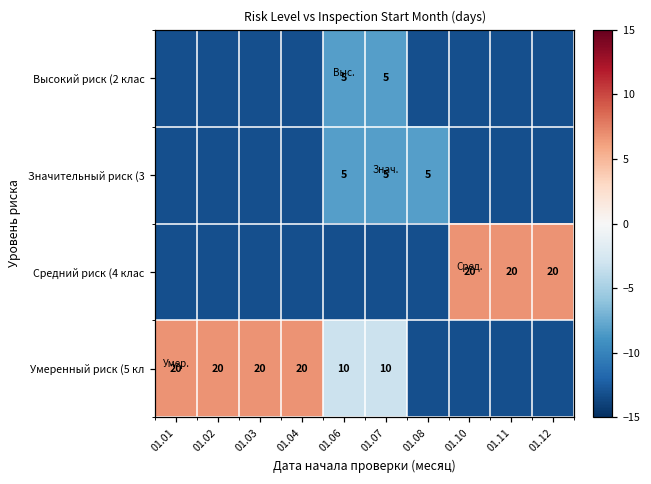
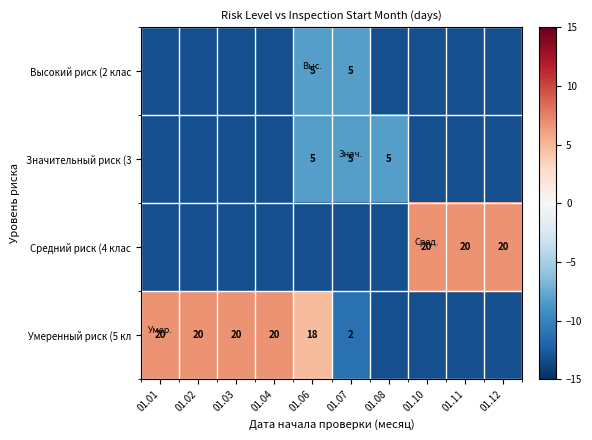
  {
    "Высокий риск (2 клас": {
      "01.07": 5
    },
    "Значительный риск (3": {
      "01.06": 5,
      "01.08": 5
    },
    "Средний риск (4 клас": {
      "01.11": 20,
      "01.12": 20
    },
    "Умеренный риск (5 кл": {
      "01.02": 20,
      "01.03": 20,
      "01.04": 20,
-     "01.06": 10,
-     "01.07": 10
+     "01.06": 18,
+     "01.07": 2
    }
  }
